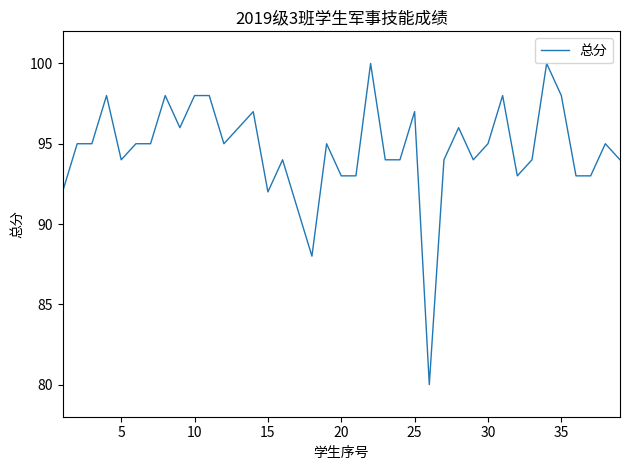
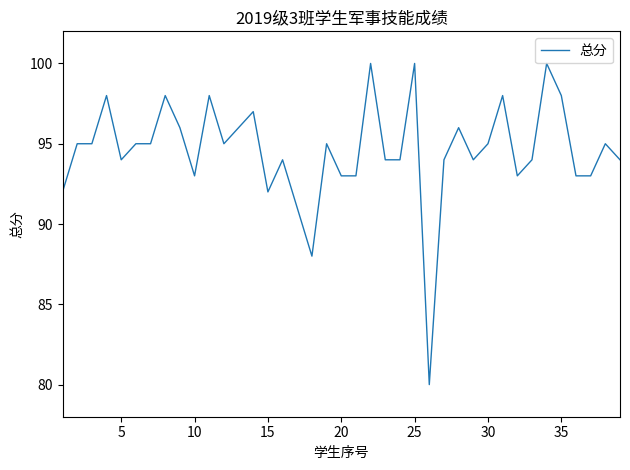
  {
    "5": 94,
-   "10": 98,
+   "10": 93,
    "15": 92,
    "20": 93,
-   "25": 97,
+   "25": 100,
    "30": 95,
    "35": 98
  }
